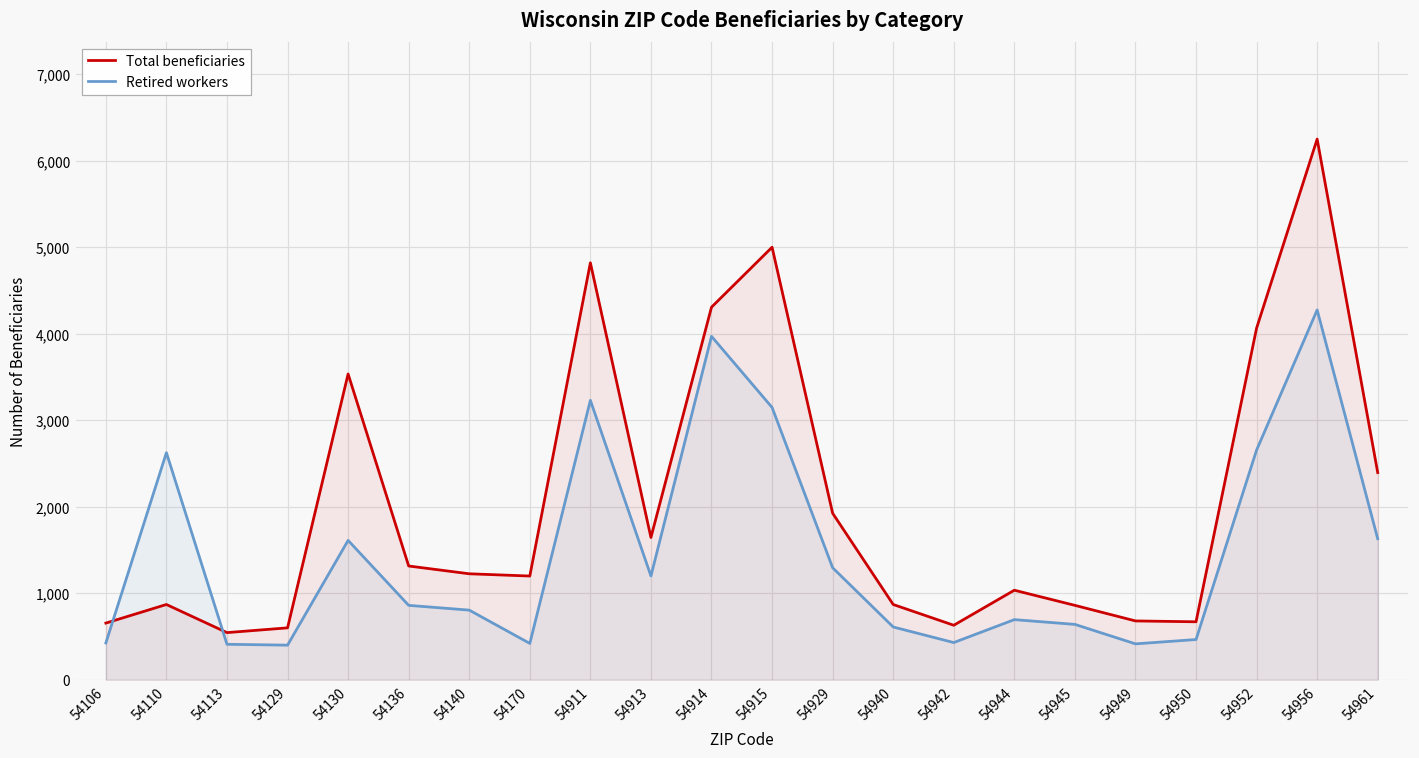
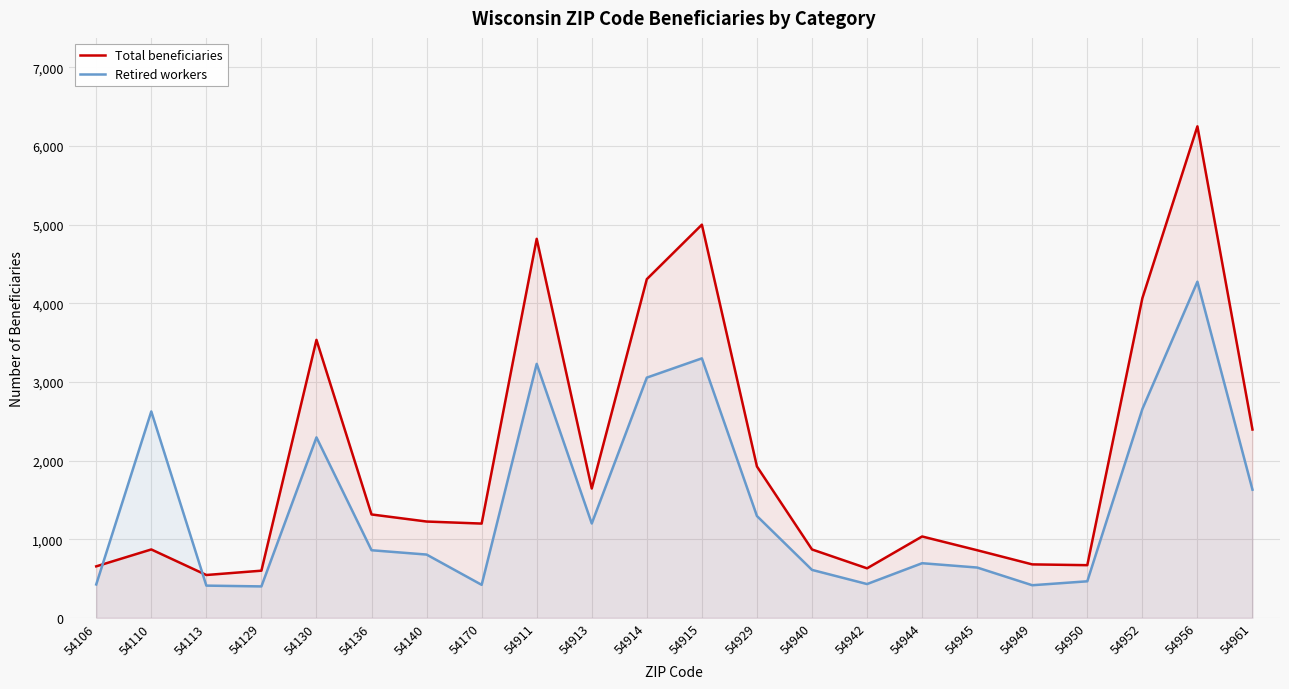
  {
    "Total beneficiaries": {
      "54106": "700",
      "54110": "900",
      "54113": "500",
      "54129": "600",
      "54130": "3,500",
      "54136": "1,300",
      "54140": "1,200",
      "54170": "1,200",
      "54911": "4,800",
      "54913": "1,600",
      "54914": "4,300",
      "54915": "5,000",
      "54929": "1,900",
      "54940": "900",
      "54942": "600",
      "54944": "1,000",
      "54945": "900",
      "54949": "700",
      "54950": "700",
      "54952": "4,100",
      "54956": "6,300",
      "54961": "2,400"
    },
    "Retired workers": {
      "54106": "400",
      "54110": "2,600",
      "54113": "400",
      "54129": "400",
-     "54130": "1,600",
+     "54130": "2,300",
      "54136": "900",
      "54140": "800",
      "54170": "400",
      "54911": "3,200",
      "54913": "1,200",
-     "54914": "4,000",
-     "54915": "3,100",
+     "54914": "3,100",
+     "54915": "3,300",
      "54929": "1,300",
      "54940": "600",
      "54942": "400",
      "54944": "700",
      "54945": "600",
      "54949": "400",
      "54950": "500",
      "54952": "2,700",
      "54956": "4,300",
      "54961": "1,600"
    }
  }
